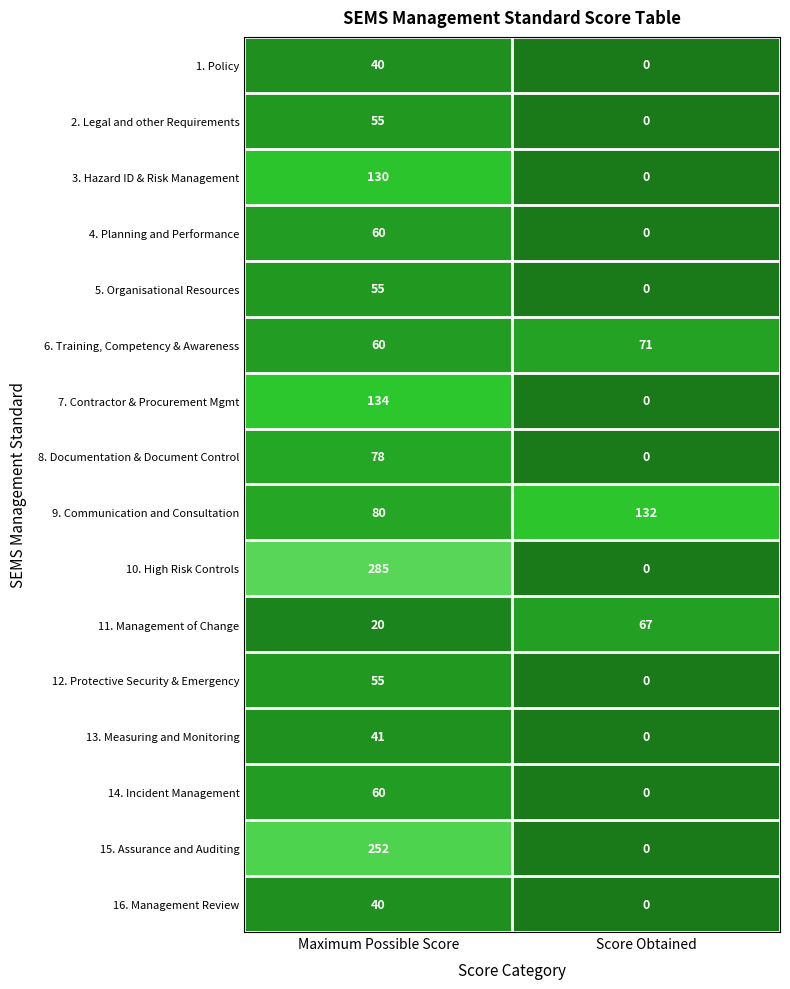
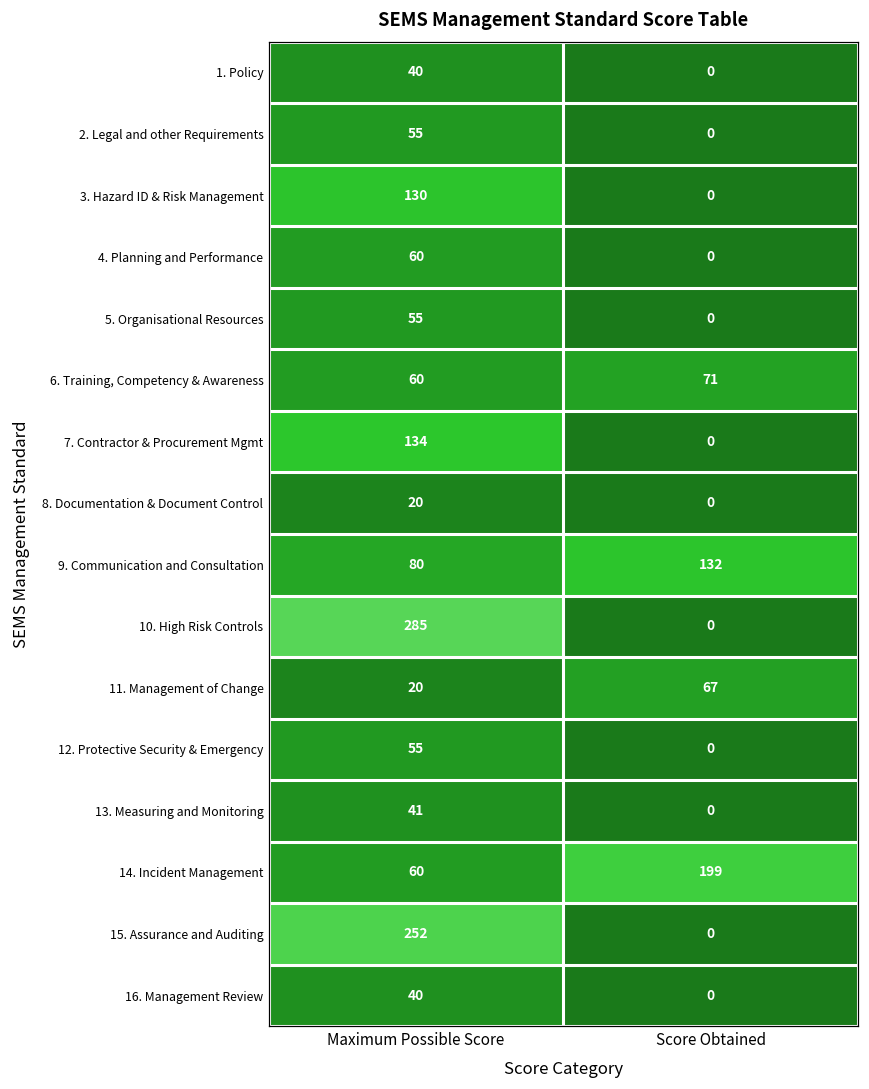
  {
    "1. Policy": {
      "Maximum Possible Score": 40,
      "Score Obtained": 0
    },
    "2. Legal and other Requirements": {
      "Maximum Possible Score": 55,
      "Score Obtained": 0
    },
    "3. Hazard ID & Risk Management": {
      "Maximum Possible Score": 130,
      "Score Obtained": 0
    },
    "4. Planning and Performance": {
      "Maximum Possible Score": 60,
      "Score Obtained": 0
    },
    "5. Organisational Resources": {
      "Maximum Possible Score": 55,
      "Score Obtained": 0
    },
    "6. Training, Competency & Awareness": {
      "Maximum Possible Score": 60,
      "Score Obtained": 71
    },
    "7. Contractor & Procurement Mgmt": {
      "Maximum Possible Score": 134,
      "Score Obtained": 0
    },
    "8. Documentation & Document Control": {
-     "Maximum Possible Score": 78,
+     "Maximum Possible Score": 20,
      "Score Obtained": 0
    },
    "9. Communication and Consultation": {
      "Maximum Possible Score": 80,
      "Score Obtained": 132
    },
    "10. High Risk Controls": {
      "Maximum Possible Score": 285,
      "Score Obtained": 0
    },
    "11. Management of Change": {
      "Maximum Possible Score": 20,
      "Score Obtained": 67
    },
    "12. Protective Security & Emergency": {
      "Maximum Possible Score": 55,
      "Score Obtained": 0
    },
    "13. Measuring and Monitoring": {
      "Maximum Possible Score": 41,
      "Score Obtained": 0
    },
    "14. Incident Management": {
      "Maximum Possible Score": 60,
-     "Score Obtained": 0
+     "Score Obtained": 199
    },
    "15. Assurance and Auditing": {
      "Maximum Possible Score": 252,
      "Score Obtained": 0
    },
    "16. Management Review": {
      "Maximum Possible Score": 40,
      "Score Obtained": 0
    }
  }
